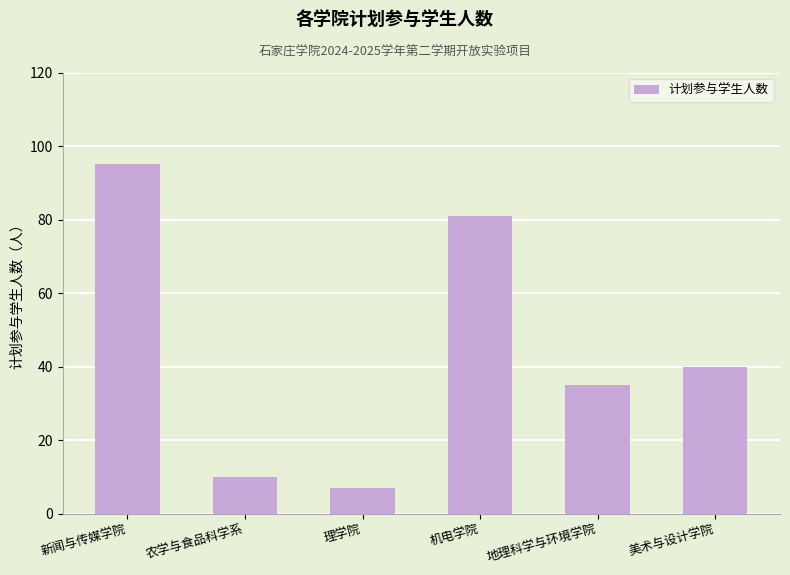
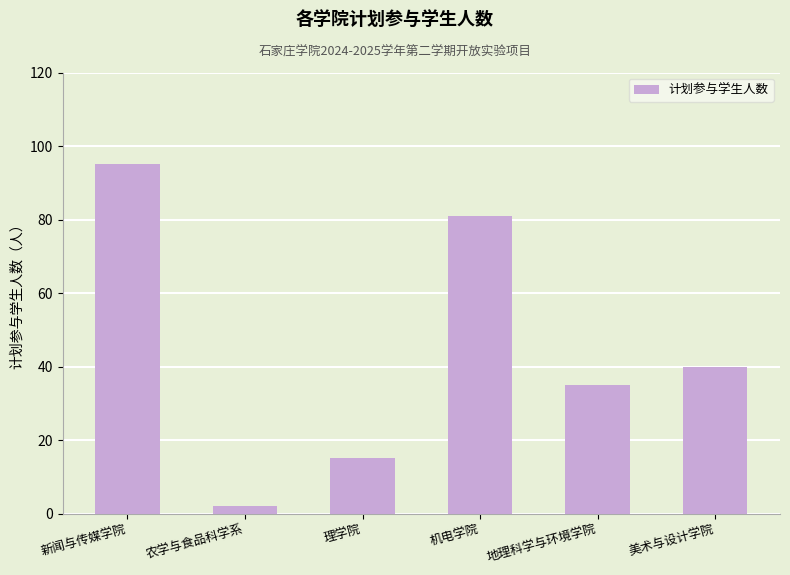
  {
    "新闻与传媒学院": 95,
-   "农学与食品科学系": 10,
-   "理学院": 7,
+   "农学与食品科学系": 2,
+   "理学院": 15,
    "机电学院": 81,
    "地理科学与环境学院": 35,
    "美术与设计学院": 40
  }
